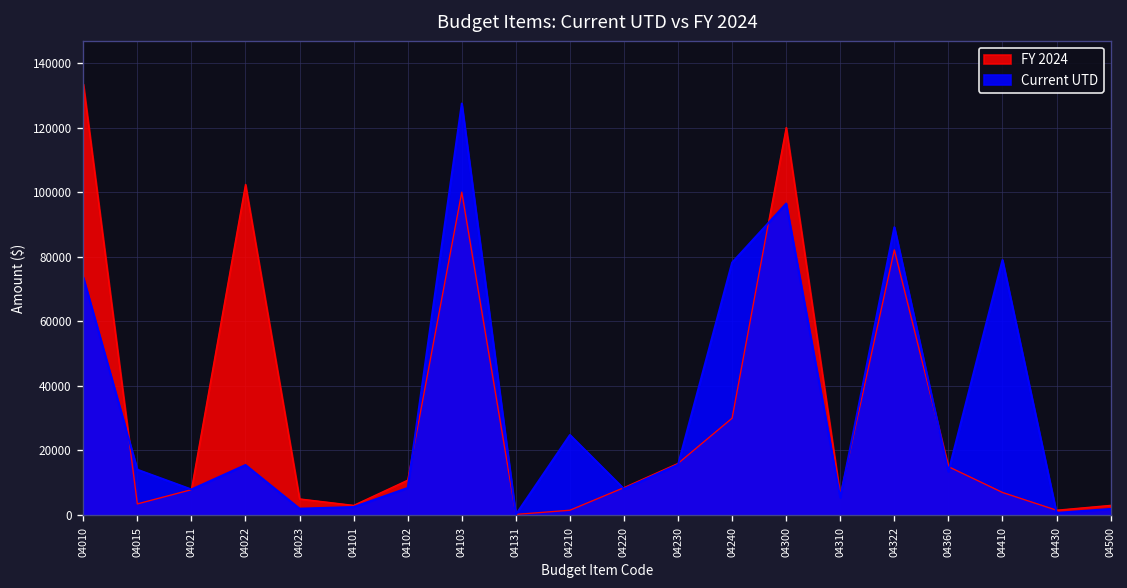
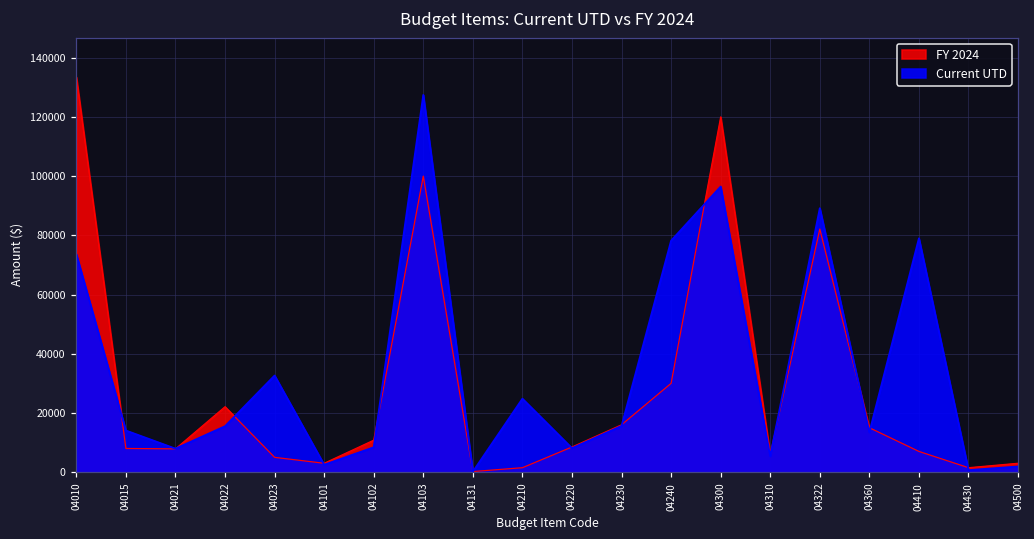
  {
    "FY 2024": {
      "04010": 133000,
-     "04015": 3000,
-     "04022": 102000,
+     "04015": 8000,
+     "04022": 22000,
      "04023": 5000,
      "04102": 11000,
      "04103": 100000,
      "04210": 2000,
      "04240": 30000,
      "04300": 120000,
      "04322": 82000,
      "04360": 15000,
      "04410": 7000,
      "04500": 3000
    },
    "Current UTD": {
      "04010": 74000,
      "04015": 14000,
      "04022": 16000,
-     "04023": 2000,
+     "04023": 33000,
      "04102": 8000,
      "04103": 127000,
      "04210": 25000,
      "04240": 78000,
      "04300": 96000,
      "04322": 89000,
      "04360": 13000,
      "04410": 79000,
      "04500": 2000
    }
  }
